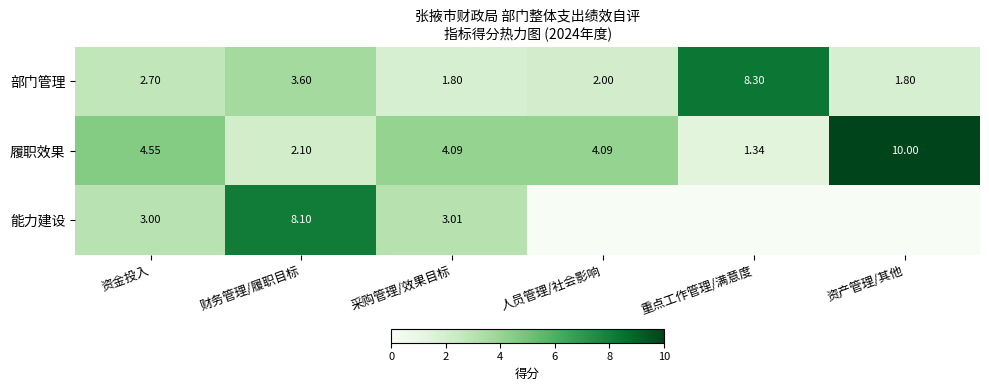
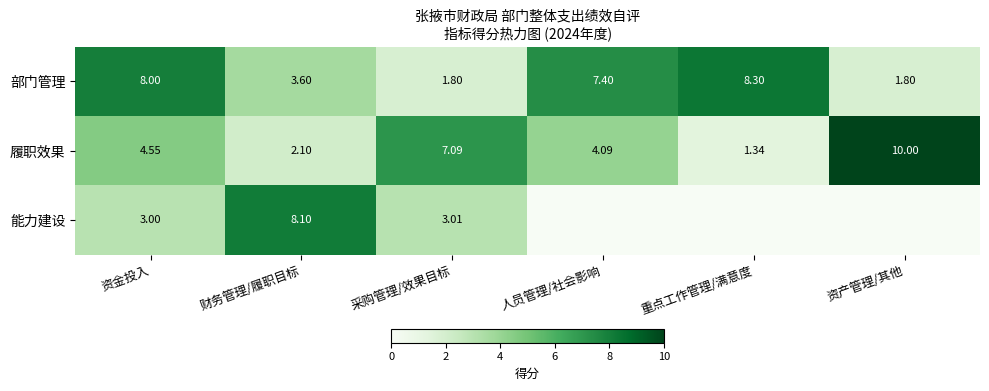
  {
    "部门管理": {
-     "资金投入": 2.70,
+     "资金投入": 8.00,
      "财务管理/履职目标": 3.60,
      "采购管理/效果目标": 1.80,
-     "人员管理/社会影响": 2.00,
+     "人员管理/社会影响": 7.40,
      "重点工作管理/满意度": 8.30,
      "资产管理/其他": 1.80
    },
    "履职效果": {
      "资金投入": 4.55,
      "财务管理/履职目标": 2.10,
-     "采购管理/效果目标": 4.09,
+     "采购管理/效果目标": 7.09,
      "人员管理/社会影响": 4.09,
      "重点工作管理/满意度": 1.34,
      "资产管理/其他": 10.00
    },
    "能力建设": {
      "资金投入": 3.00,
      "财务管理/履职目标": 8.10,
      "采购管理/效果目标": 3.01
    }
  }
